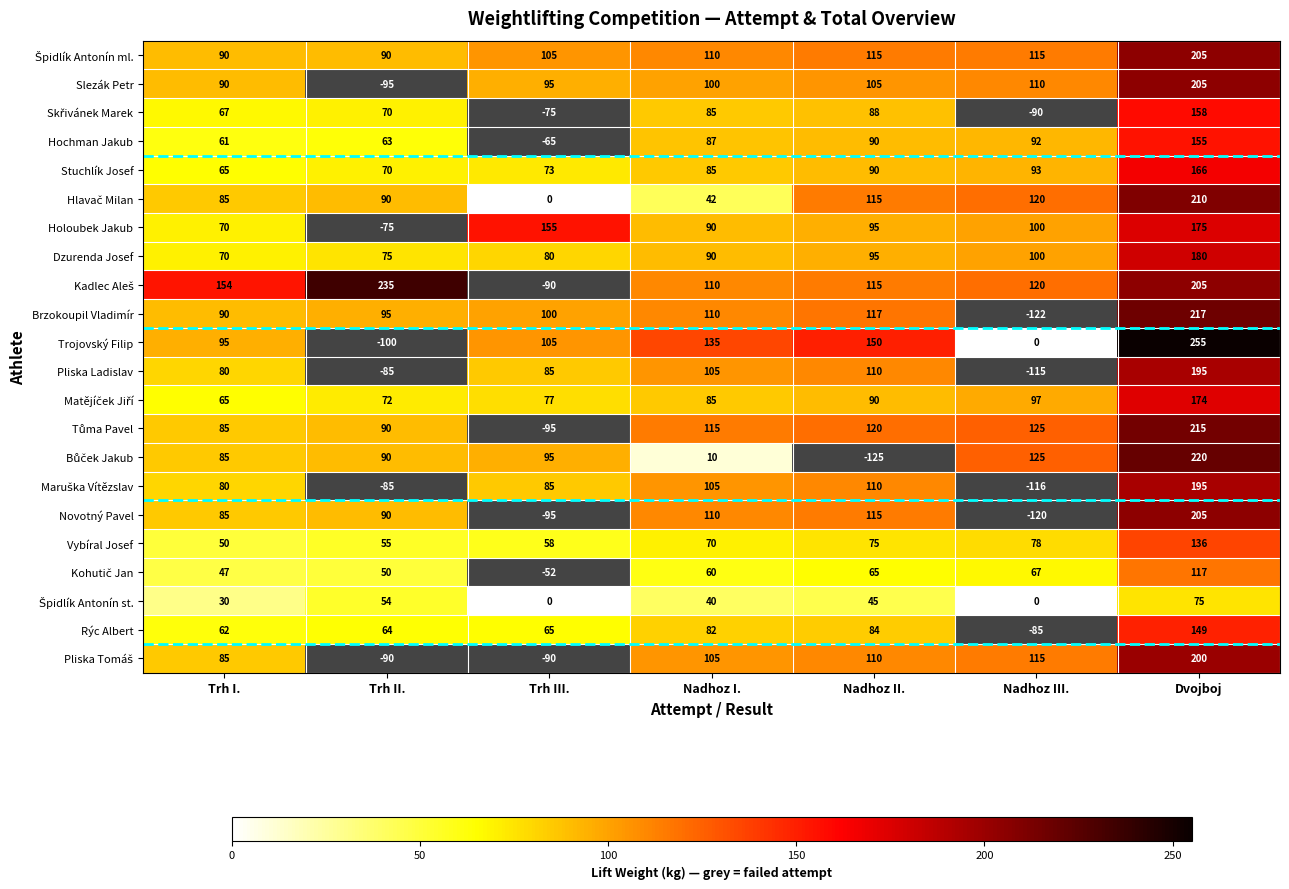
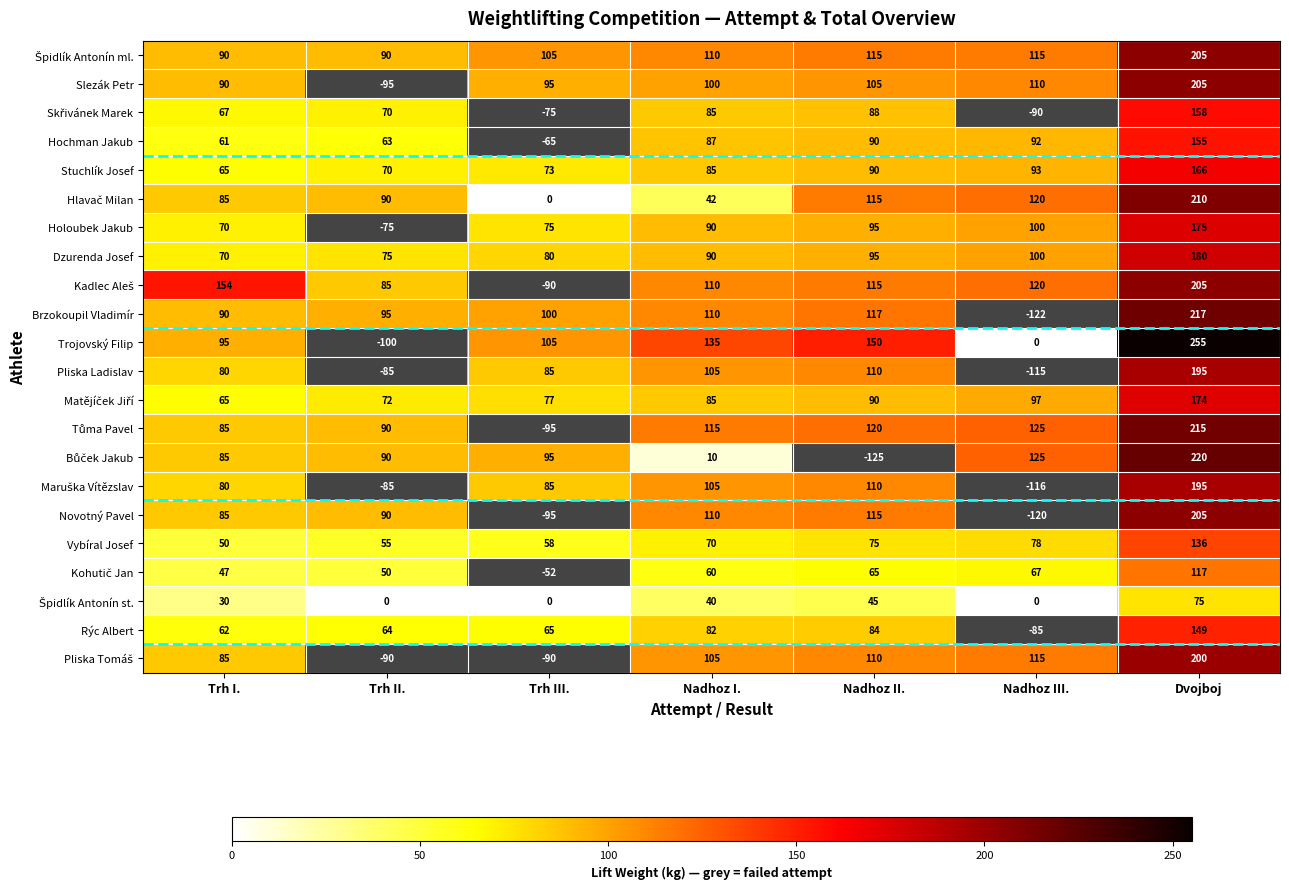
  {
    "Špidlík Antonín ml.": {
      "Trh I.": 90,
      "Trh II.": 90,
      "Trh III.": 105,
      "Nadhoz I.": 110,
      "Nadhoz II.": 115,
      "Nadhoz III.": 115,
      "Dvojboj": 205
    },
    "Slezák Petr": {
      "Trh I.": 90,
      "Trh III.": 95,
      "Nadhoz I.": 100,
      "Nadhoz II.": 105,
      "Nadhoz III.": 110,
      "Dvojboj": 205
    },
    "Skřivánek Marek": {
      "Trh I.": 67,
      "Trh II.": 70,
      "Nadhoz I.": 85,
      "Nadhoz II.": 88,
      "Dvojboj": 158
    },
    "Hochman Jakub": {
      "Trh I.": 61,
      "Trh II.": 63,
      "Nadhoz I.": 87,
      "Nadhoz II.": 90,
      "Nadhoz III.": 92,
      "Dvojboj": 155
    },
    "Stuchlík Josef": {
      "Trh I.": 65,
      "Trh II.": 70,
      "Trh III.": 73,
      "Nadhoz I.": 85,
      "Nadhoz II.": 90,
      "Nadhoz III.": 93,
      "Dvojboj": 166
    },
    "Hlavač Milan": {
      "Trh I.": 85,
      "Trh II.": 90,
      "Trh III.": 0,
      "Nadhoz I.": 42,
      "Nadhoz II.": 115,
      "Nadhoz III.": 120,
      "Dvojboj": 210
    },
    "Holoubek Jakub": {
      "Trh I.": 70,
-     "Trh III.": 155,
+     "Trh III.": 75,
      "Nadhoz I.": 90,
      "Nadhoz II.": 95,
      "Nadhoz III.": 100,
      "Dvojboj": 175
    },
    "Dzurenda Josef": {
      "Trh I.": 70,
      "Trh II.": 75,
      "Trh III.": 80,
      "Nadhoz I.": 90,
      "Nadhoz II.": 95,
      "Nadhoz III.": 100,
      "Dvojboj": 180
    },
    "Kadlec Aleš": {
      "Trh I.": 154,
-     "Trh II.": 235,
+     "Trh II.": 85,
      "Nadhoz I.": 110,
      "Nadhoz II.": 115,
      "Nadhoz III.": 120,
      "Dvojboj": 205
    },
    "Brzokoupil Vladimír": {
      "Trh I.": 90,
      "Trh II.": 95,
      "Trh III.": 100,
      "Nadhoz I.": 110,
      "Nadhoz II.": 117,
      "Dvojboj": 217
    },
    "Trojovský Filip": {
      "Trh I.": 95,
      "Trh III.": 105,
      "Nadhoz I.": 135,
      "Nadhoz II.": 150,
      "Nadhoz III.": 0,
      "Dvojboj": 255
    },
    "Pliska Ladislav": {
      "Trh I.": 80,
      "Trh III.": 85,
      "Nadhoz I.": 105,
      "Nadhoz II.": 110,
      "Dvojboj": 195
    },
    "Matějíček Jiří": {
      "Trh I.": 65,
      "Trh II.": 72,
      "Trh III.": 77,
      "Nadhoz I.": 85,
      "Nadhoz II.": 90,
      "Nadhoz III.": 97,
      "Dvojboj": 174
    },
    "Tůma Pavel": {
      "Trh I.": 85,
      "Trh II.": 90,
      "Nadhoz I.": 115,
      "Nadhoz II.": 120,
      "Nadhoz III.": 125,
      "Dvojboj": 215
    },
    "Bůček Jakub": {
      "Trh I.": 85,
      "Trh II.": 90,
      "Trh III.": 95,
      "Nadhoz I.": 10,
      "Nadhoz III.": 125,
      "Dvojboj": 220
    },
    "Maruška Vítězslav": {
      "Trh I.": 80,
      "Trh III.": 85,
      "Nadhoz I.": 105,
      "Nadhoz II.": 110,
      "Dvojboj": 195
    },
    "Novotný Pavel": {
      "Trh I.": 85,
      "Trh II.": 90,
      "Nadhoz I.": 110,
      "Nadhoz II.": 115,
      "Dvojboj": 205
    },
    "Vybíral Josef": {
      "Trh I.": 50,
      "Trh II.": 55,
      "Trh III.": 58,
      "Nadhoz I.": 70,
      "Nadhoz II.": 75,
      "Nadhoz III.": 78,
      "Dvojboj": 136
    },
    "Kohutič Jan": {
      "Trh I.": 47,
      "Trh II.": 50,
      "Nadhoz I.": 60,
      "Nadhoz II.": 65,
      "Nadhoz III.": 67,
      "Dvojboj": 117
    },
    "Špidlík Antonín st.": {
      "Trh I.": 30,
-     "Trh II.": 54,
+     "Trh II.": 0,
      "Trh III.": 0,
      "Nadhoz I.": 40,
      "Nadhoz II.": 45,
      "Nadhoz III.": 0,
      "Dvojboj": 75
    },
    "Rýc Albert": {
      "Trh I.": 62,
      "Trh II.": 64,
      "Trh III.": 65,
      "Nadhoz I.": 82,
      "Nadhoz II.": 84,
      "Dvojboj": 149
    },
    "Pliska Tomáš": {
      "Trh I.": 85,
      "Nadhoz I.": 105,
      "Nadhoz II.": 110,
      "Nadhoz III.": 115,
      "Dvojboj": 200
    }
  }
